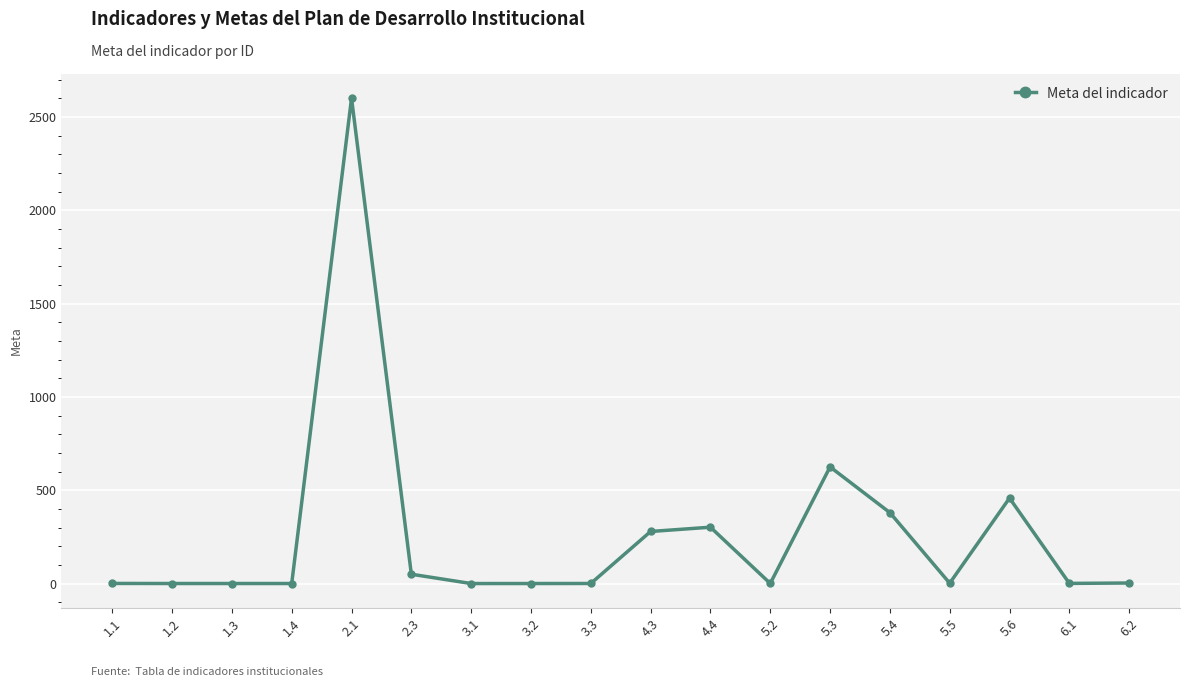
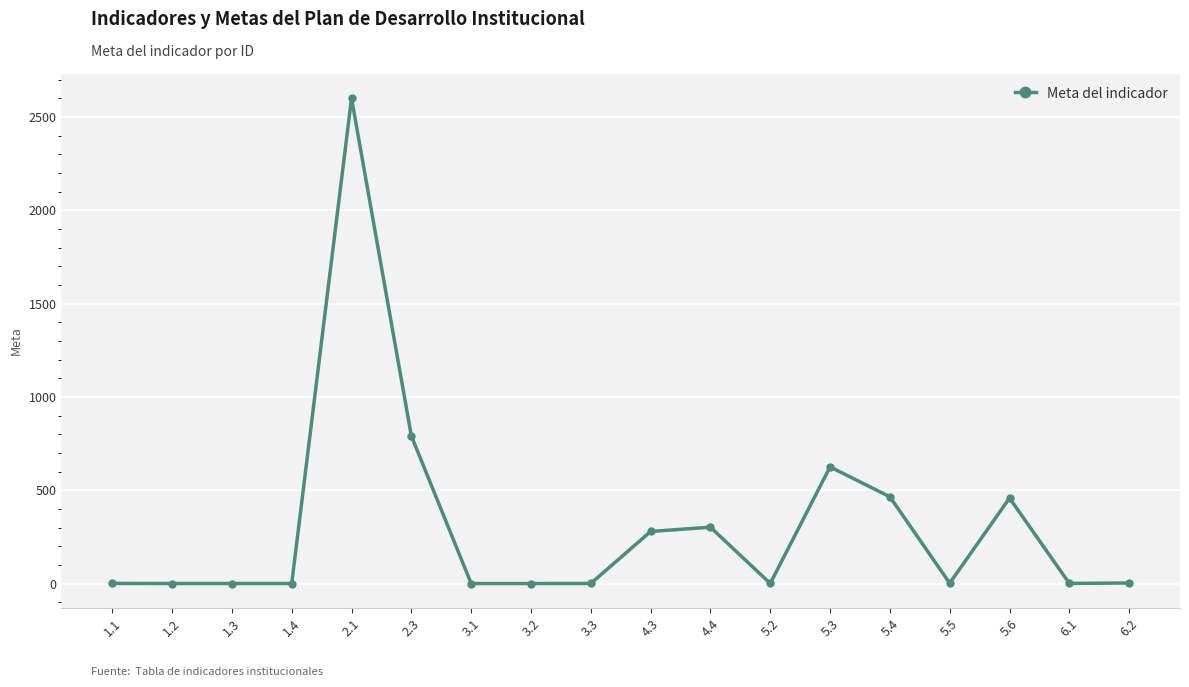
  {
    "1.1": 0,
    "1.2": 0,
    "1.3": 0,
    "1.4": 0,
    "2.1": 2600,
-   "2.3": 50,
+   "2.3": 790,
    "3.1": 0,
    "3.2": 0,
    "3.3": 0,
    "4.3": 280,
    "4.4": 300,
    "5.2": 0,
    "5.3": 630,
-   "5.4": 380,
+   "5.4": 470,
    "5.5": 0,
    "5.6": 460,
    "6.1": 0,
    "6.2": 0
  }
